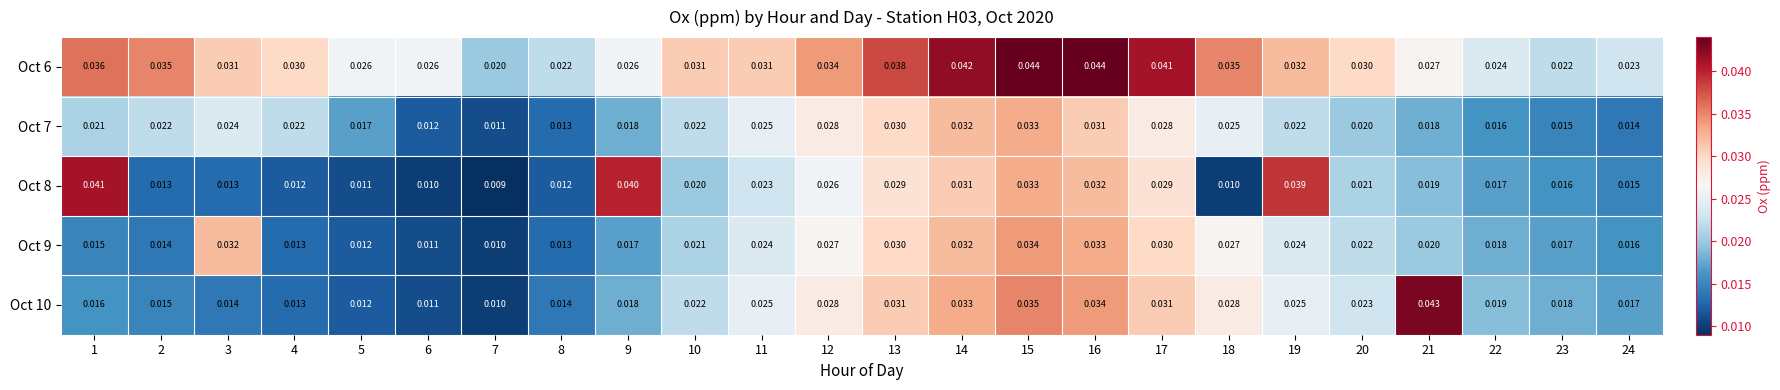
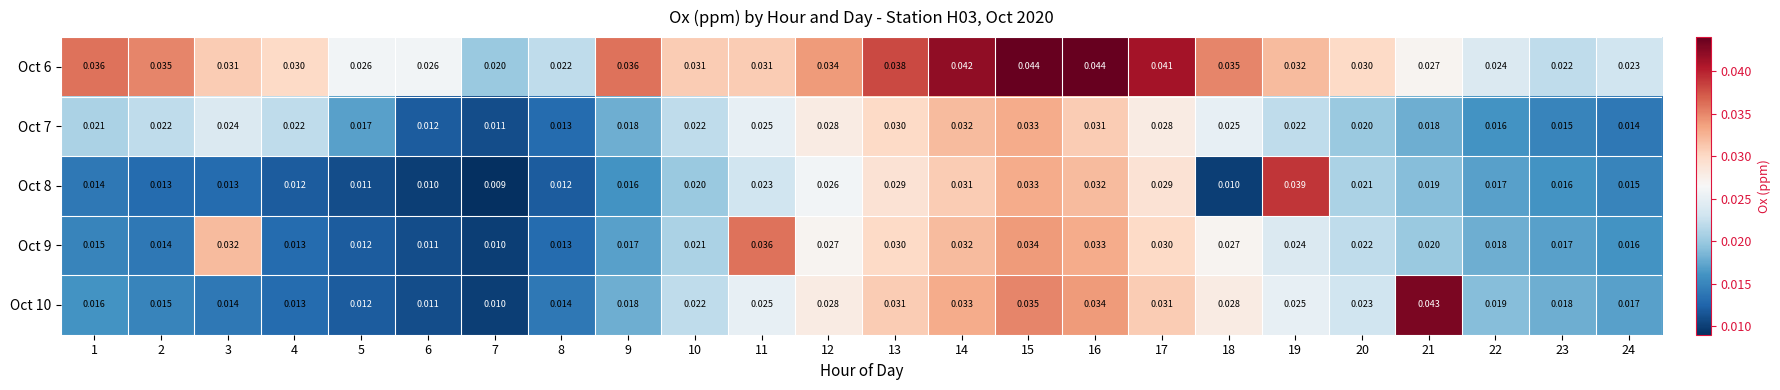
  {
    "Oct 6": {
      "1": 0.036,
      "2": 0.035,
      "3": 0.031,
      "4": 0.030,
      "5": 0.026,
      "6": 0.026,
      "7": 0.020,
      "8": 0.022,
-     "9": 0.026,
+     "9": 0.036,
      "10": 0.031,
      "11": 0.031,
      "12": 0.034,
      "13": 0.038,
      "14": 0.042,
      "15": 0.044,
      "16": 0.044,
      "17": 0.041,
      "18": 0.035,
      "19": 0.032,
      "20": 0.030,
      "21": 0.027,
      "22": 0.024,
      "23": 0.022,
      "24": 0.023
    },
    "Oct 7": {
      "1": 0.021,
      "2": 0.022,
      "3": 0.024,
      "4": 0.022,
      "5": 0.017,
      "6": 0.012,
      "7": 0.011,
      "8": 0.013,
      "9": 0.018,
      "10": 0.022,
      "11": 0.025,
      "12": 0.028,
      "13": 0.030,
      "14": 0.032,
      "15": 0.033,
      "16": 0.031,
      "17": 0.028,
      "18": 0.025,
      "19": 0.022,
      "20": 0.020,
      "21": 0.018,
      "22": 0.016,
      "23": 0.015,
      "24": 0.014
    },
    "Oct 8": {
-     "1": 0.041,
+     "1": 0.014,
      "2": 0.013,
      "3": 0.013,
      "4": 0.012,
      "5": 0.011,
      "6": 0.010,
      "7": 0.009,
      "8": 0.012,
-     "9": 0.040,
+     "9": 0.016,
      "10": 0.020,
      "11": 0.023,
      "12": 0.026,
      "13": 0.029,
      "14": 0.031,
      "15": 0.033,
      "16": 0.032,
      "17": 0.029,
      "18": 0.010,
      "19": 0.039,
      "20": 0.021,
      "21": 0.019,
      "22": 0.017,
      "23": 0.016,
      "24": 0.015
    },
    "Oct 9": {
      "1": 0.015,
      "2": 0.014,
      "3": 0.032,
      "4": 0.013,
      "5": 0.012,
      "6": 0.011,
      "7": 0.010,
      "8": 0.013,
      "9": 0.017,
      "10": 0.021,
-     "11": 0.024,
+     "11": 0.036,
      "12": 0.027,
      "13": 0.030,
      "14": 0.032,
      "15": 0.034,
      "16": 0.033,
      "17": 0.030,
      "18": 0.027,
      "19": 0.024,
      "20": 0.022,
      "21": 0.020,
      "22": 0.018,
      "23": 0.017,
      "24": 0.016
    },
    "Oct 10": {
      "1": 0.016,
      "2": 0.015,
      "3": 0.014,
      "4": 0.013,
      "5": 0.012,
      "6": 0.011,
      "7": 0.010,
      "8": 0.014,
      "9": 0.018,
      "10": 0.022,
      "11": 0.025,
      "12": 0.028,
      "13": 0.031,
      "14": 0.033,
      "15": 0.035,
      "16": 0.034,
      "17": 0.031,
      "18": 0.028,
      "19": 0.025,
      "20": 0.023,
      "21": 0.043,
      "22": 0.019,
      "23": 0.018,
      "24": 0.017
    }
  }
